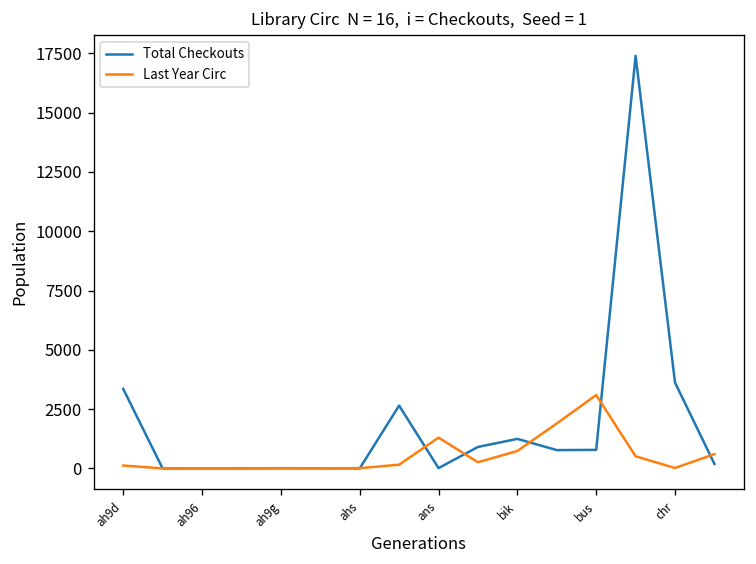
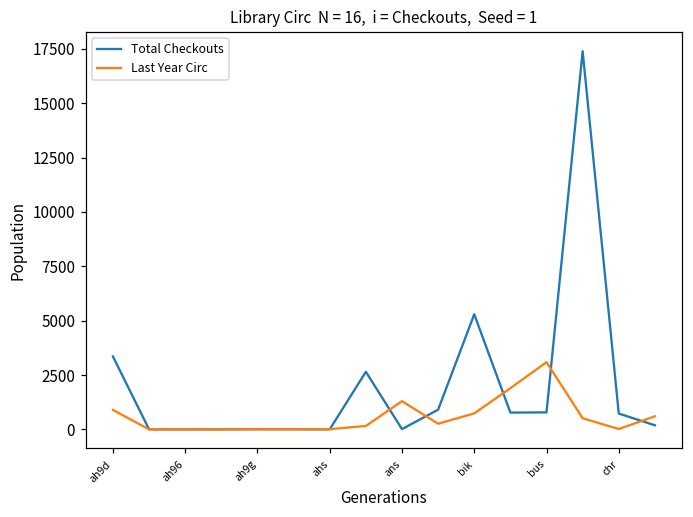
  {
    "Total Checkouts": {
      "ah9d": 3400,
      "ans": 0,
-     "bik": 1200,
+     "bik": 5300,
      "bus": 800,
-     "chr": 3600
+     "chr": 700
    },
    "Last Year Circ": {
-     "ah9d": 100,
+     "ah9d": 900,
      "ans": 1300,
      "bik": 700,
      "bus": 3100,
      "chr": 0
    }
  }
